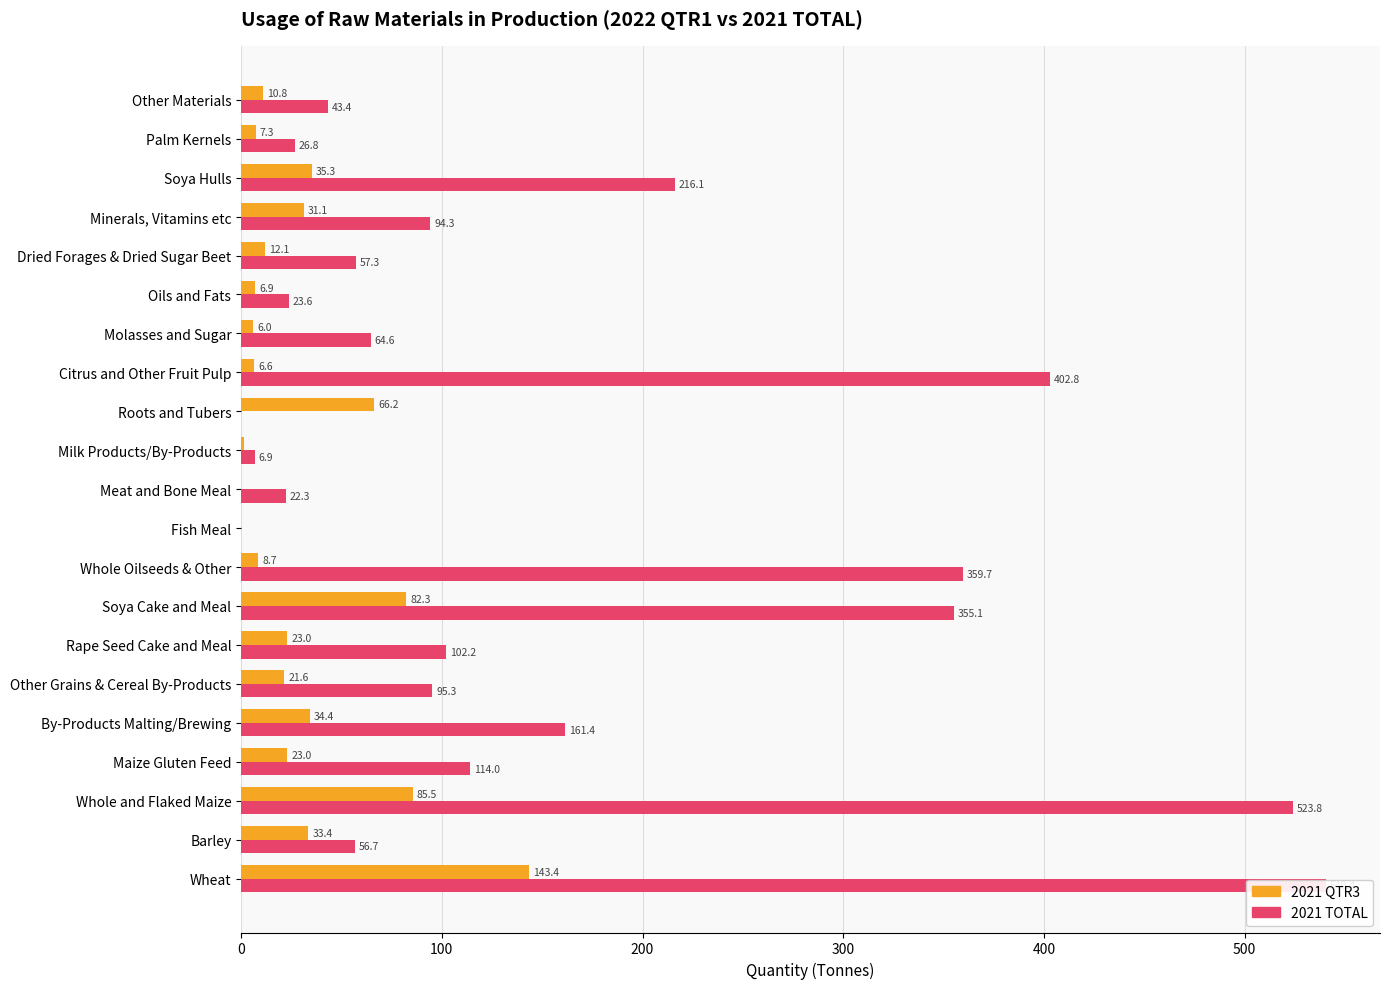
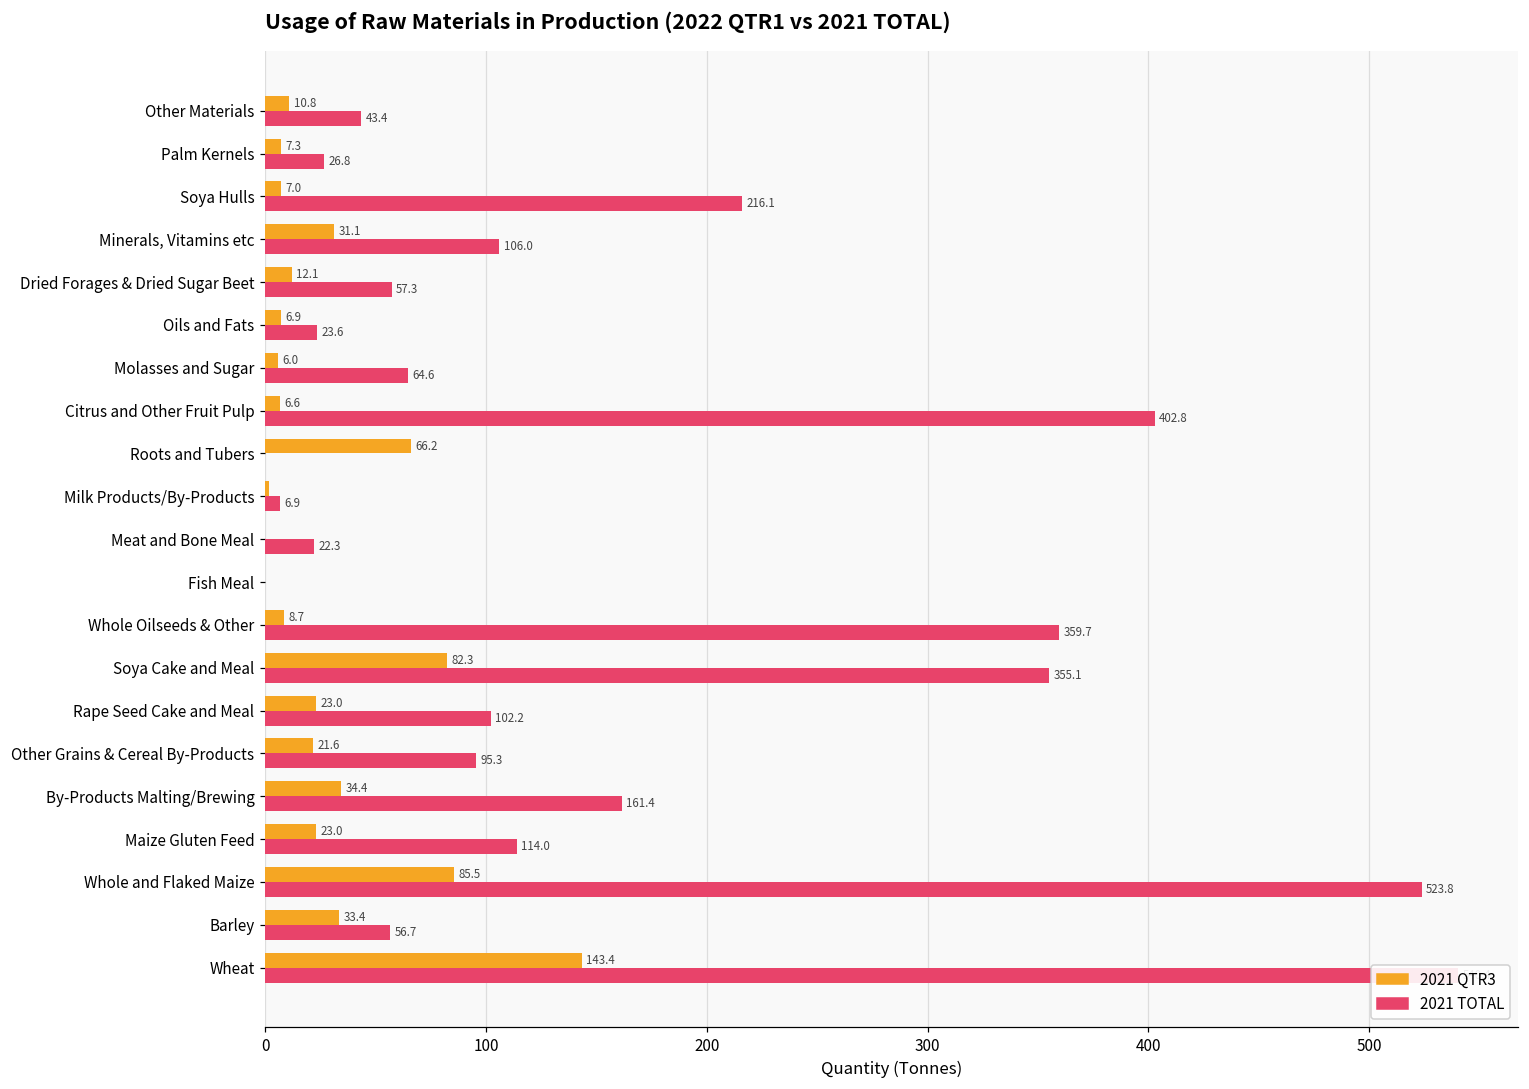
  {
    "2021 QTR3": {
      "Other Materials": 10.8,
      "Palm Kernels": 7.3,
-     "Soya Hulls": 35.3,
+     "Soya Hulls": 7.0,
      "Minerals, Vitamins etc": 31.1,
      "Dried Forages & Dried Sugar Beet": 12.1,
      "Oils and Fats": 6.9,
      "Molasses and Sugar": 6.0,
      "Citrus and Other Fruit Pulp": 6.6,
      "Roots and Tubers": 66.2,
      "Whole Oilseeds & Other": 8.7,
      "Soya Cake and Meal": 82.3,
      "Rape Seed Cake and Meal": 23.0,
      "Other Grains & Cereal By-Products": 21.6,
      "By-Products Malting/Brewing": 34.4,
      "Maize Gluten Feed": 23.0,
      "Whole and Flaked Maize": 85.5,
      "Barley": 33.4,
      "Wheat": 143.4
    },
    "2021 TOTAL": {
      "Other Materials": 43.4,
      "Palm Kernels": 26.8,
      "Soya Hulls": 216.1,
-     "Minerals, Vitamins etc": 94.3,
+     "Minerals, Vitamins etc": 106.0,
      "Dried Forages & Dried Sugar Beet": 57.3,
      "Oils and Fats": 23.6,
      "Molasses and Sugar": 64.6,
      "Citrus and Other Fruit Pulp": 402.8,
      "Milk Products/By-Products": 6.9,
      "Meat and Bone Meal": 22.3,
      "Whole Oilseeds & Other": 359.7,
      "Soya Cake and Meal": 355.1,
      "Rape Seed Cake and Meal": 102.2,
      "Other Grains & Cereal By-Products": 95.3,
      "By-Products Malting/Brewing": 161.4,
      "Maize Gluten Feed": 114.0,
      "Whole and Flaked Maize": 523.8,
      "Barley": 56.7
    }
  }
